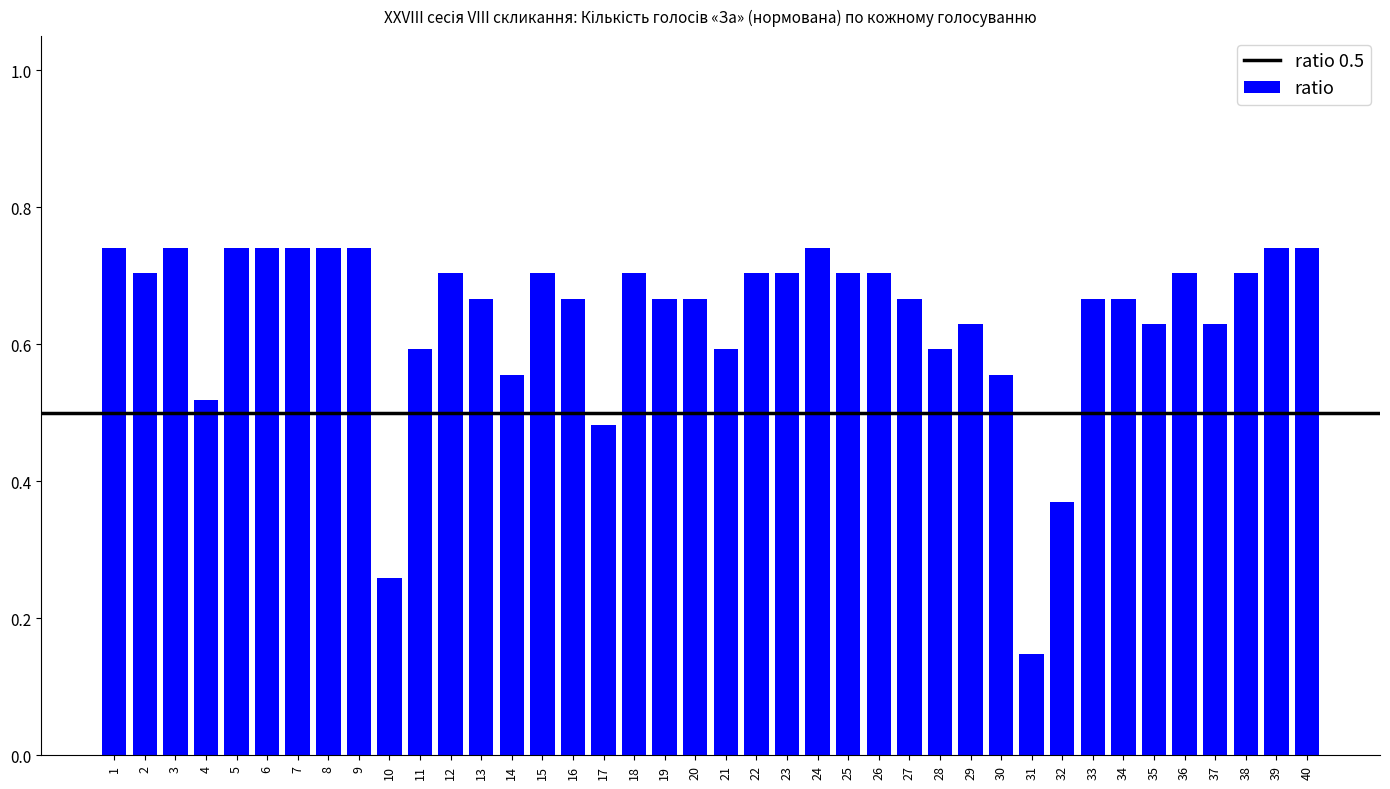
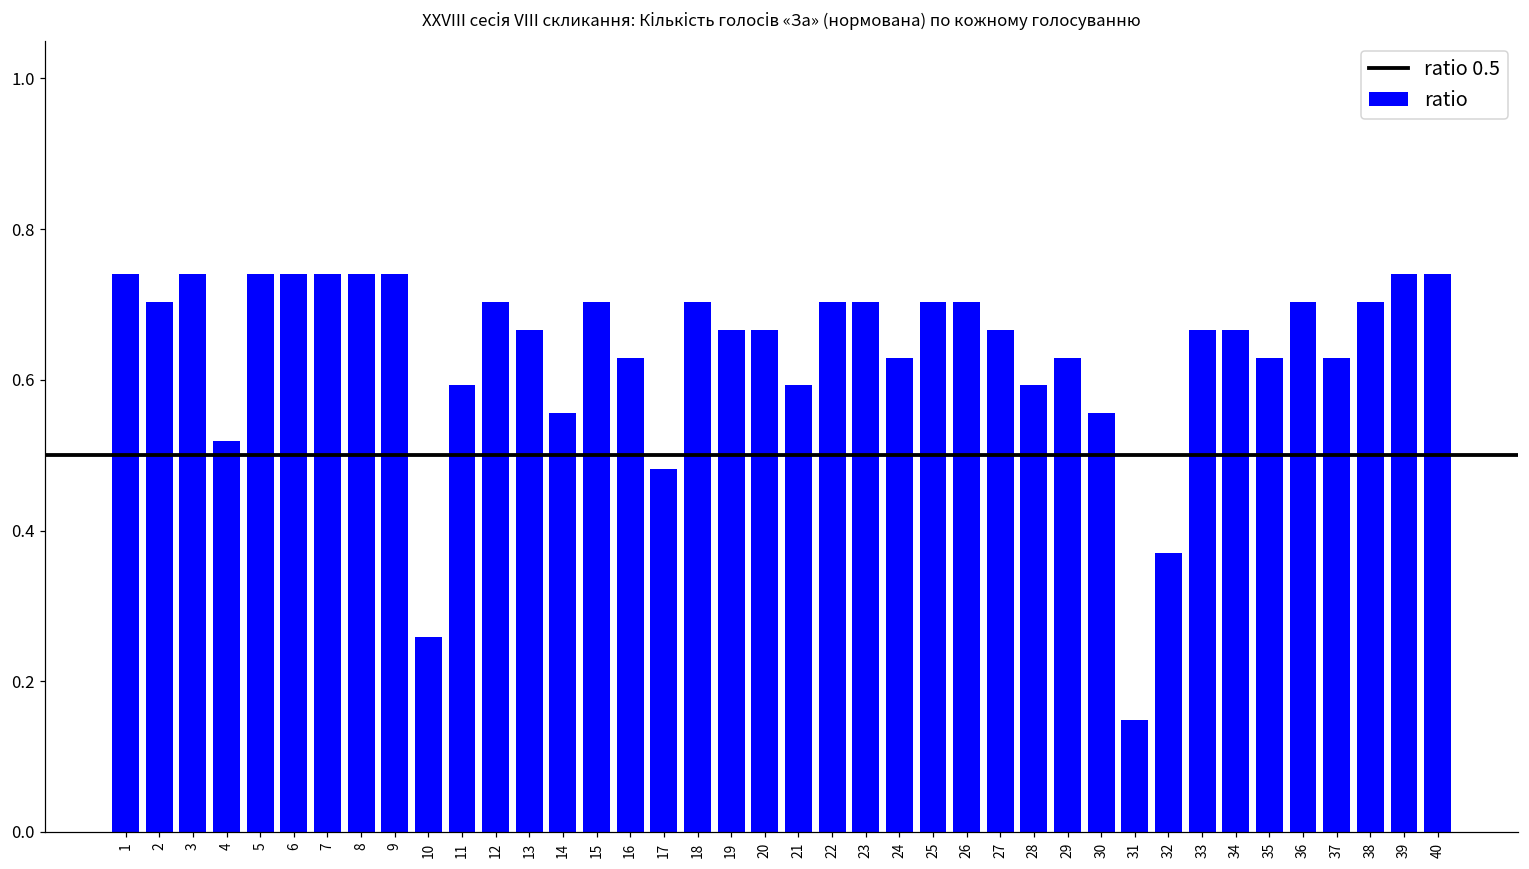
  {
    "1": 0.74,
    "2": 0.70,
    "3": 0.74,
    "4": 0.52,
    "5": 0.74,
    "6": 0.74,
    "7": 0.74,
    "8": 0.74,
    "9": 0.74,
    "10": 0.26,
    "11": 0.59,
    "12": 0.70,
    "13": 0.67,
    "14": 0.56,
    "15": 0.70,
-   "16": 0.67,
+   "16": 0.63,
    "17": 0.48,
    "18": 0.70,
    "19": 0.67,
    "20": 0.67,
    "21": 0.59,
    "22": 0.70,
    "23": 0.70,
-   "24": 0.74,
+   "24": 0.63,
    "25": 0.70,
    "26": 0.70,
    "27": 0.67,
    "28": 0.59,
    "29": 0.63,
    "30": 0.56,
    "31": 0.15,
    "32": 0.37,
    "33": 0.67,
    "34": 0.67,
    "35": 0.63,
    "36": 0.70,
    "37": 0.63,
    "38": 0.70,
    "39": 0.74,
    "40": 0.74
  }
